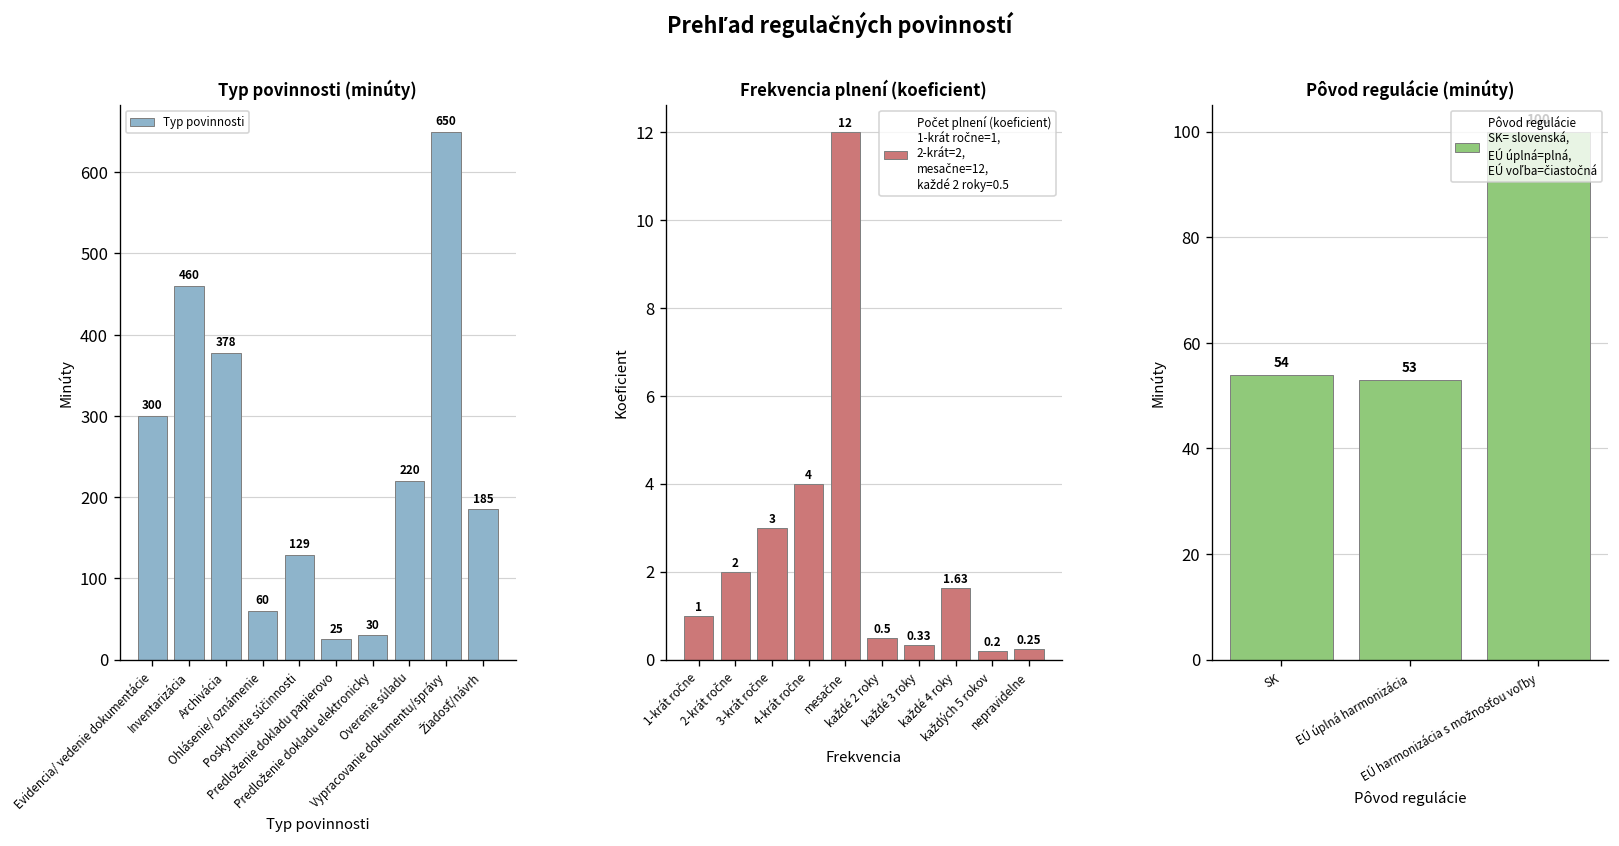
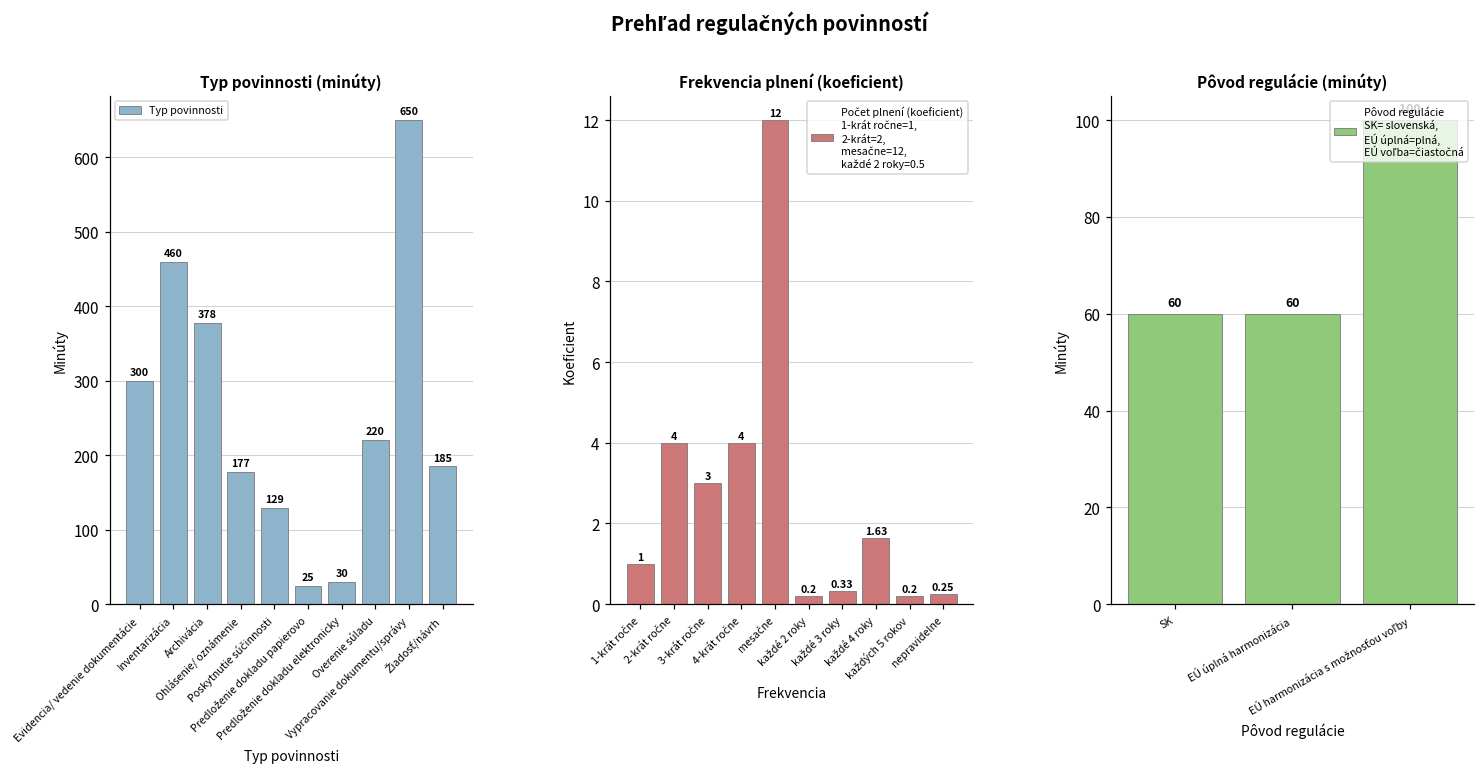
  {
    "Typ povinnosti (minúty)": {
      "Evidencia/ vedenie dokumentácie": 300,
      "Inventarizácia": 460,
      "Archivácia": 378,
-     "Ohlásenie/ oznámenie": 60,
+     "Ohlásenie/ oznámenie": 177,
      "Poskytnutie súčinnosti": 129,
      "Predloženie dokladu papierovo": 25,
      "Predloženie dokladu elektronicky": 30,
      "Overenie súladu": 220,
      "Vypracovanie dokumentu/správy": 650,
      "Žiadosť/návrh": 185
    },
    "Frekvencia plnení (koeficient)": {
      "1-krát ročne": 1,
-     "2-krát ročne": 2,
+     "2-krát ročne": 4,
      "3-krát ročne": 3,
      "4-krát ročne": 4,
      "mesačne": 12,
-     "každé 2 roky": 0.5,
+     "každé 2 roky": 0.2,
      "každé 3 roky": 0.33,
      "každé 4 roky": 1.63,
      "každých 5 rokov": 0.2,
      "nepravidelne": 0.25
    },
    "Pôvod regulácie (minúty)": {
-     "SK": 54,
-     "EÚ úplná harmonizácia": 53
+     "SK": 60,
+     "EÚ úplná harmonizácia": 60
    }
  }
